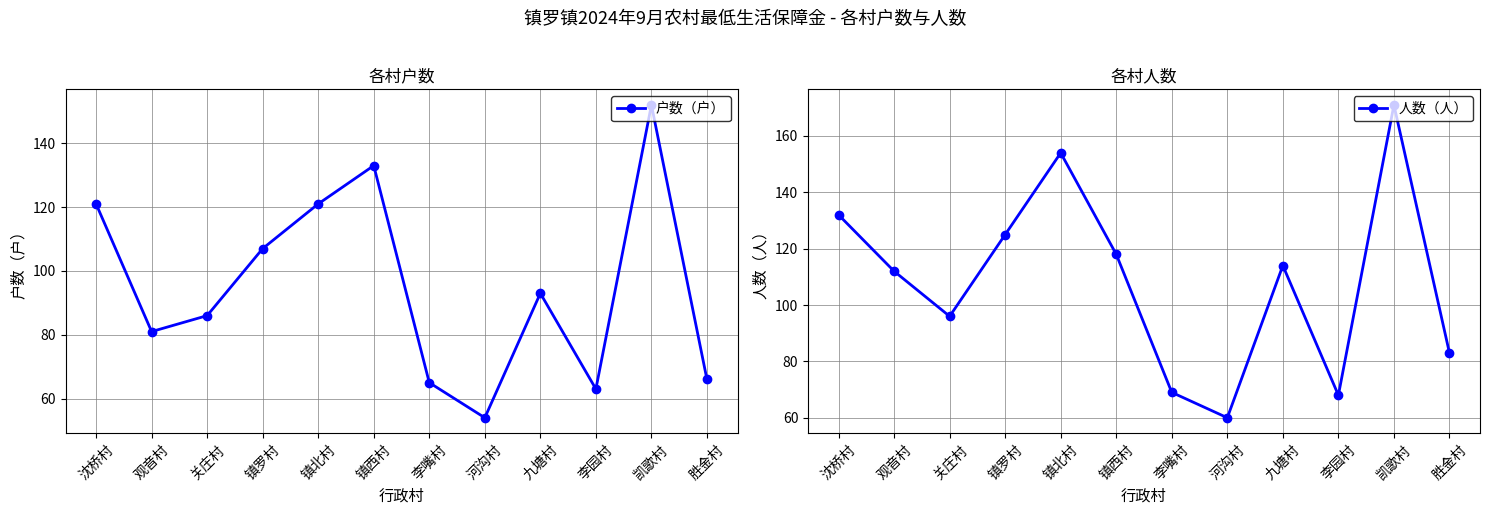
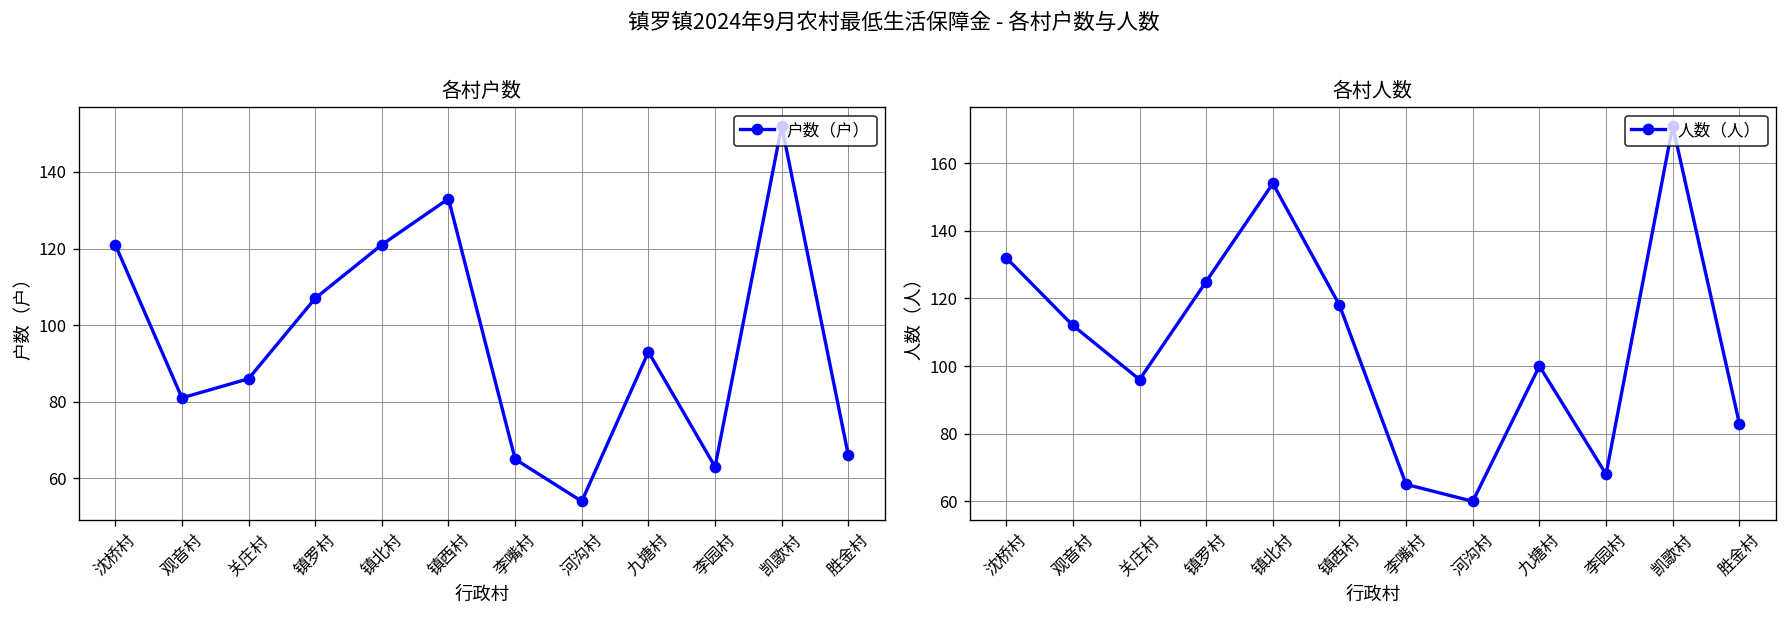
  {
    "各村户数": {
      "沈桥村": 121,
      "观音村": 81,
      "关庄村": 86,
      "镇罗村": 107,
      "镇北村": 121,
      "镇西村": 133,
      "李嘴村": 65,
      "河沟村": 54,
      "九塘村": 93,
      "李园村": 63,
      "胜金村": 66
    },
    "各村人数": {
      "沈桥村": 132,
      "观音村": 112,
      "关庄村": 96,
      "镇罗村": 125,
      "镇北村": 154,
      "镇西村": 118,
-     "李嘴村": 69,
+     "李嘴村": 65,
      "河沟村": 60,
-     "九塘村": 114,
+     "九塘村": 100,
      "李园村": 68,
      "胜金村": 83
    }
  }
